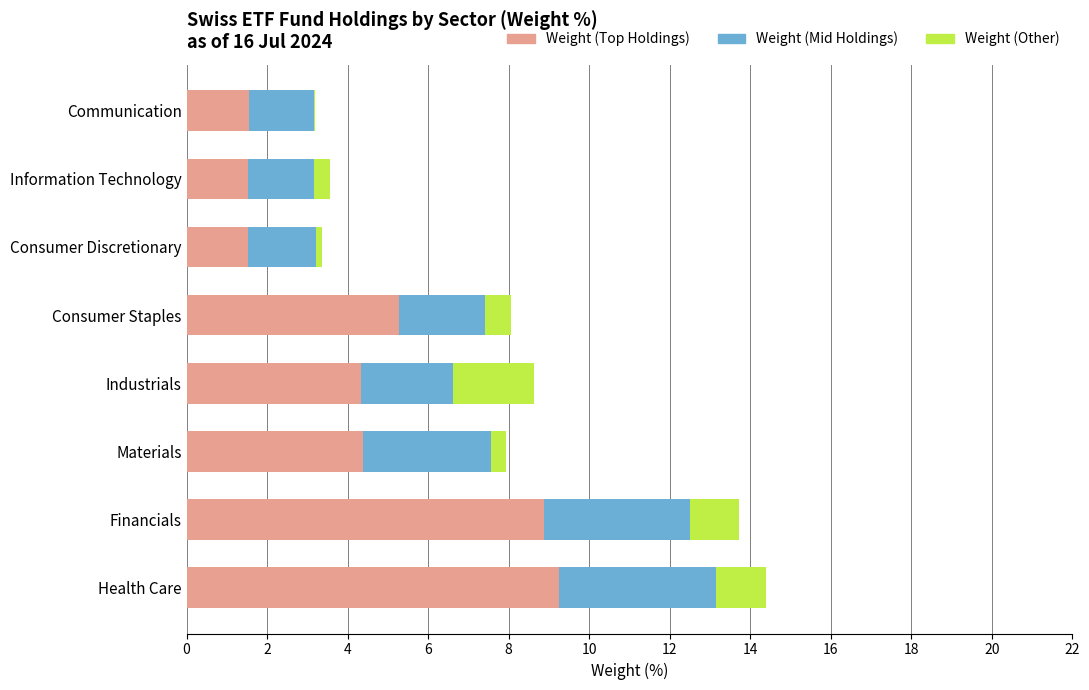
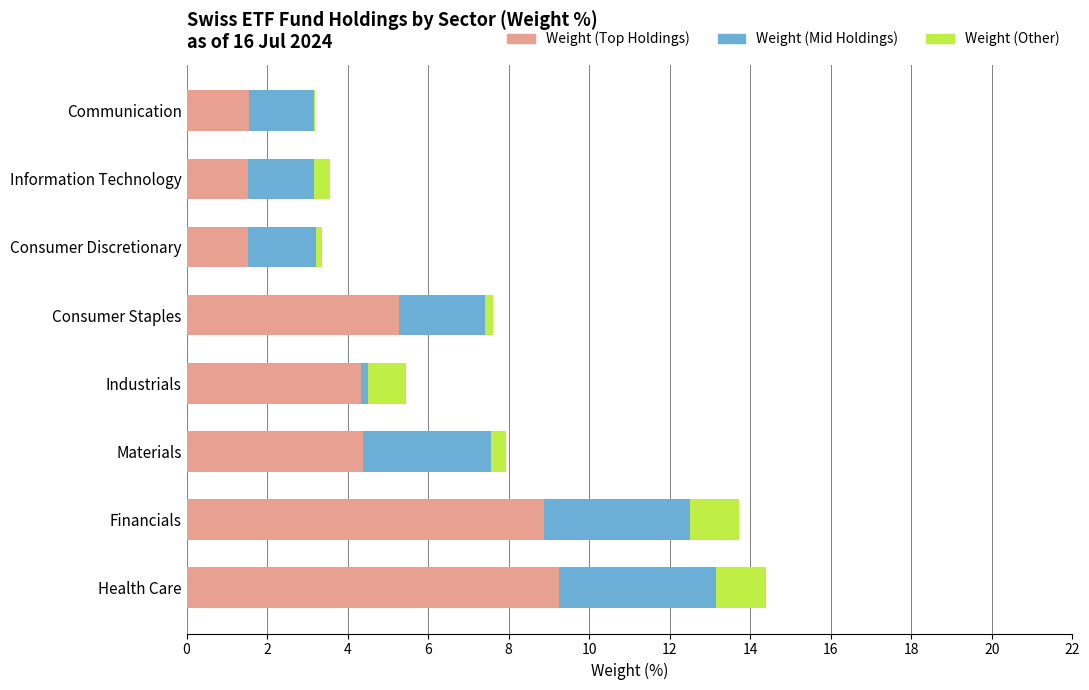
  {
    "Weight (Top Holdings)": {
      "Communication": 1.5,
      "Information Technology": 1.5,
      "Consumer Discretionary": 1.5,
      "Consumer Staples": 5.3,
      "Industrials": 4.3,
      "Materials": 4.4,
      "Financials": 8.9,
      "Health Care": 9.3
    },
    "Weight (Mid Holdings)": {
      "Communication": 1.6,
      "Information Technology": 1.6,
      "Consumer Discretionary": 1.7,
      "Consumer Staples": 2.1,
-     "Industrials": 2.3,
+     "Industrials": 0.2,
      "Materials": 3.2,
      "Financials": 3.6,
      "Health Care": 3.9
    },
    "Weight (Other)": {
      "Information Technology": 0.4,
      "Consumer Discretionary": 0.2,
-     "Consumer Staples": 0.7,
-     "Industrials": 2.0,
+     "Consumer Staples": 0.2,
+     "Industrials": 0.9,
      "Materials": 0.4,
      "Financials": 1.2,
      "Health Care": 1.3
    }
  }
